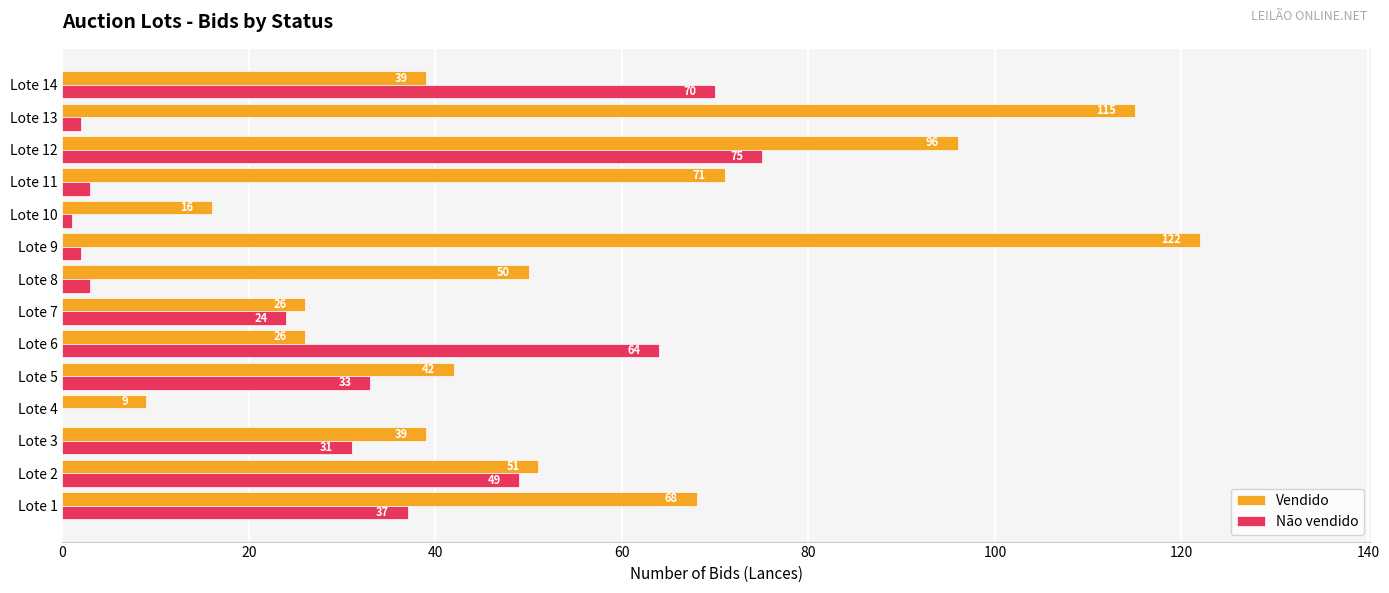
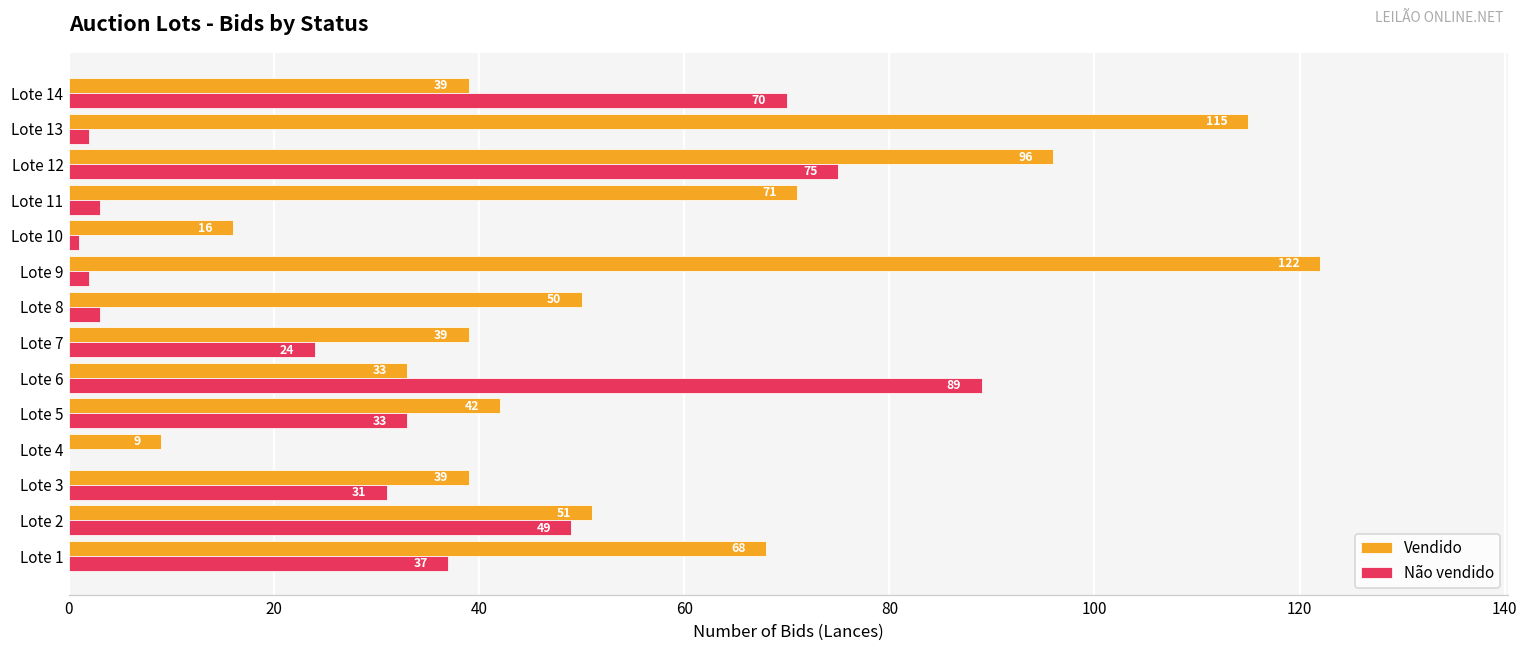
  {
    "Vendido": {
      "Lote 14": 39,
      "Lote 13": 115,
      "Lote 12": 96,
      "Lote 11": 71,
      "Lote 10": 16,
      "Lote 9": 122,
      "Lote 8": 50,
-     "Lote 7": 26,
-     "Lote 6": 26,
+     "Lote 7": 39,
+     "Lote 6": 33,
      "Lote 5": 42,
      "Lote 4": 9,
      "Lote 3": 39,
      "Lote 2": 51,
      "Lote 1": 68
    },
    "Não vendido": {
      "Lote 14": 70,
      "Lote 12": 75,
      "Lote 7": 24,
-     "Lote 6": 64,
+     "Lote 6": 89,
      "Lote 5": 33,
      "Lote 3": 31,
      "Lote 2": 49,
      "Lote 1": 37
    }
  }
